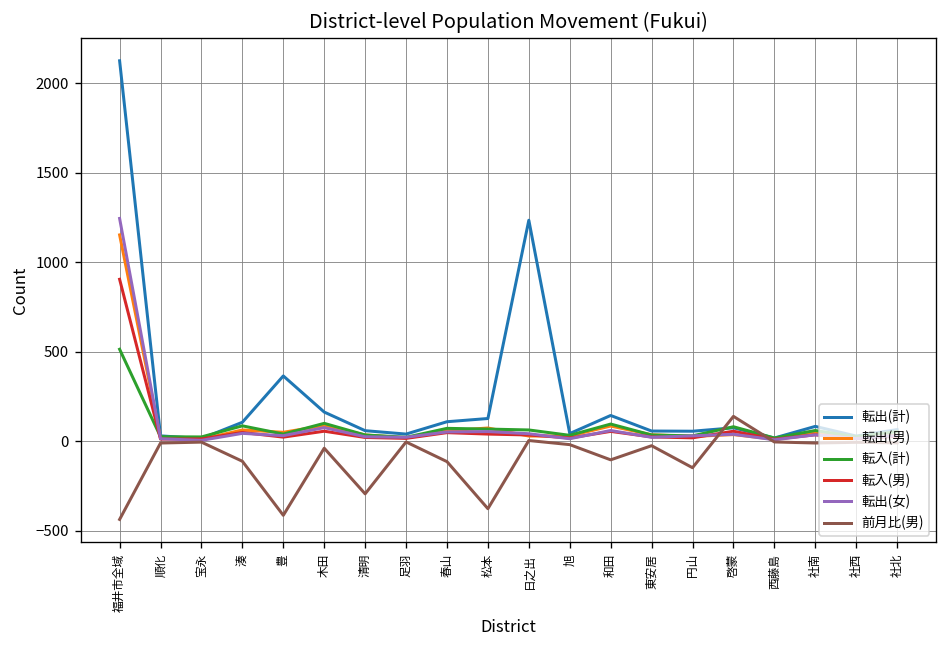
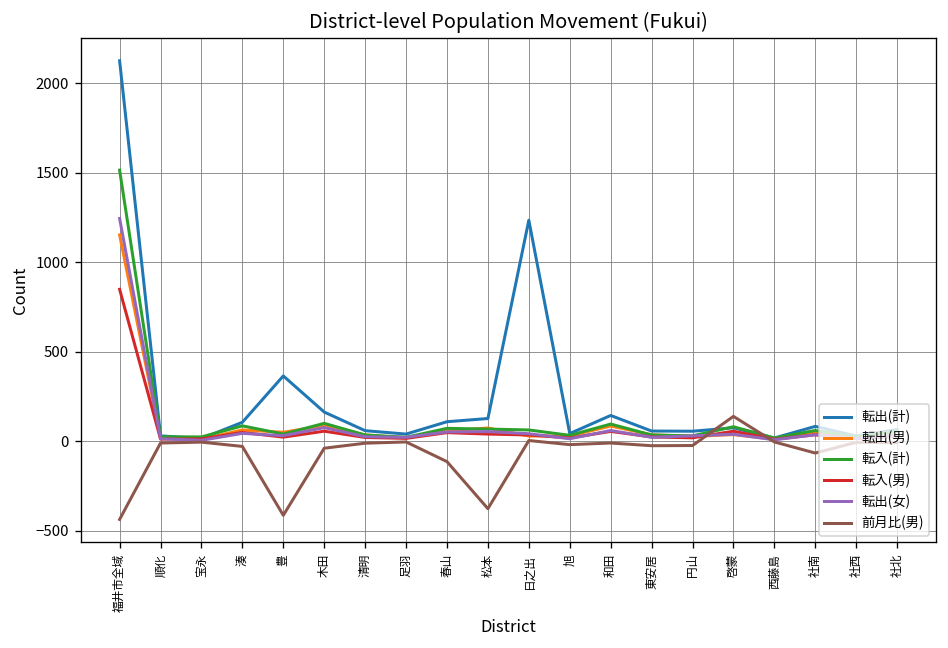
  {
    "転出(計)": {
      "福井市全域": 2130,
      "湊": 110,
      "豊": 360,
      "木田": 160,
      "清明": 60,
      "足羽": 40,
      "春山": 110,
      "松本": 130,
      "日之出": 1230,
      "和田": 140,
      "東安居": 60,
      "円山": 60,
      "社南": 80
    },
    "転出(男)": {
      "福井市全域": 1150
    },
    "転入(計)": {
-     "福井市全域": 510,
+     "福井市全域": 1510,
      "湊": 90,
      "日之出": 60
    },
    "転入(男)": {
-     "福井市全域": 900,
+     "福井市全域": 850,
      "木田": 60,
      "啓蒙": 60
    },
    "転出(女)": {
      "福井市全域": 1240
    },
    "前月比(男)": {
      "福井市全域": -440,
      "順化": -10,
-     "湊": -110,
+     "湊": -30,
      "豊": -420,
      "木田": -40,
-     "清明": -300,
+     "清明": -10,
      "足羽": -10,
      "春山": -120,
      "松本": -380,
      "日之出": 0,
      "旭": -20,
-     "和田": -110,
+     "和田": -10,
      "東安居": -30,
-     "円山": -150,
+     "円山": -30,
      "啓蒙": 140,
-     "社南": -10
+     "社南": -70
    }
  }
